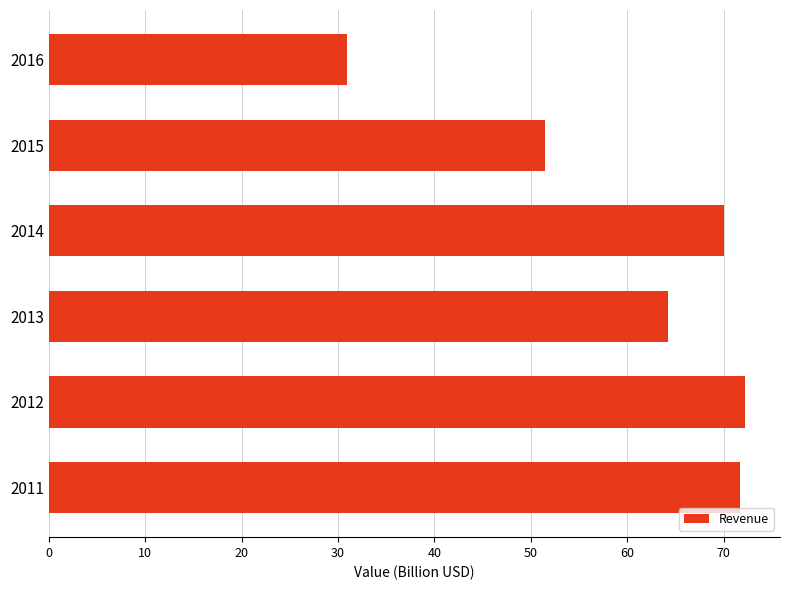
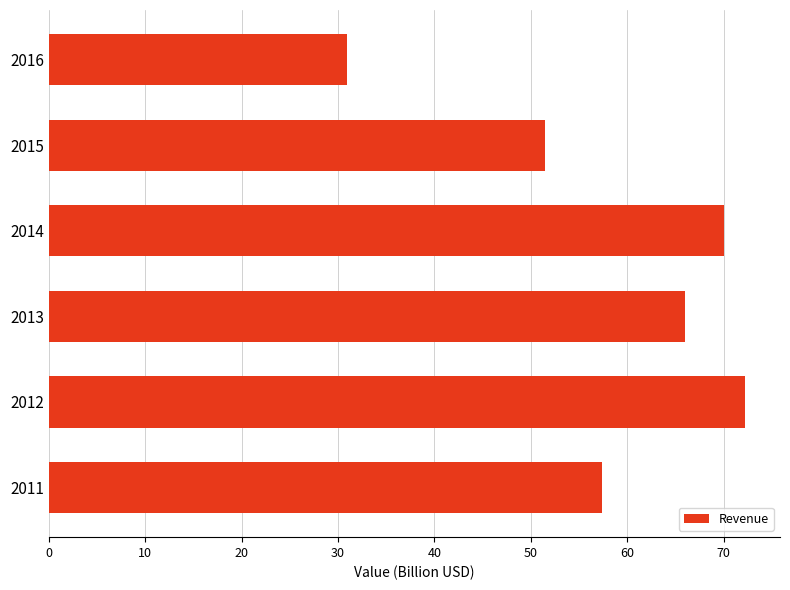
  {
    "2016": 31,
    "2015": 51,
    "2014": 70,
-   "2013": 64,
+   "2013": 66,
    "2012": 72,
-   "2011": 72
+   "2011": 57
  }
